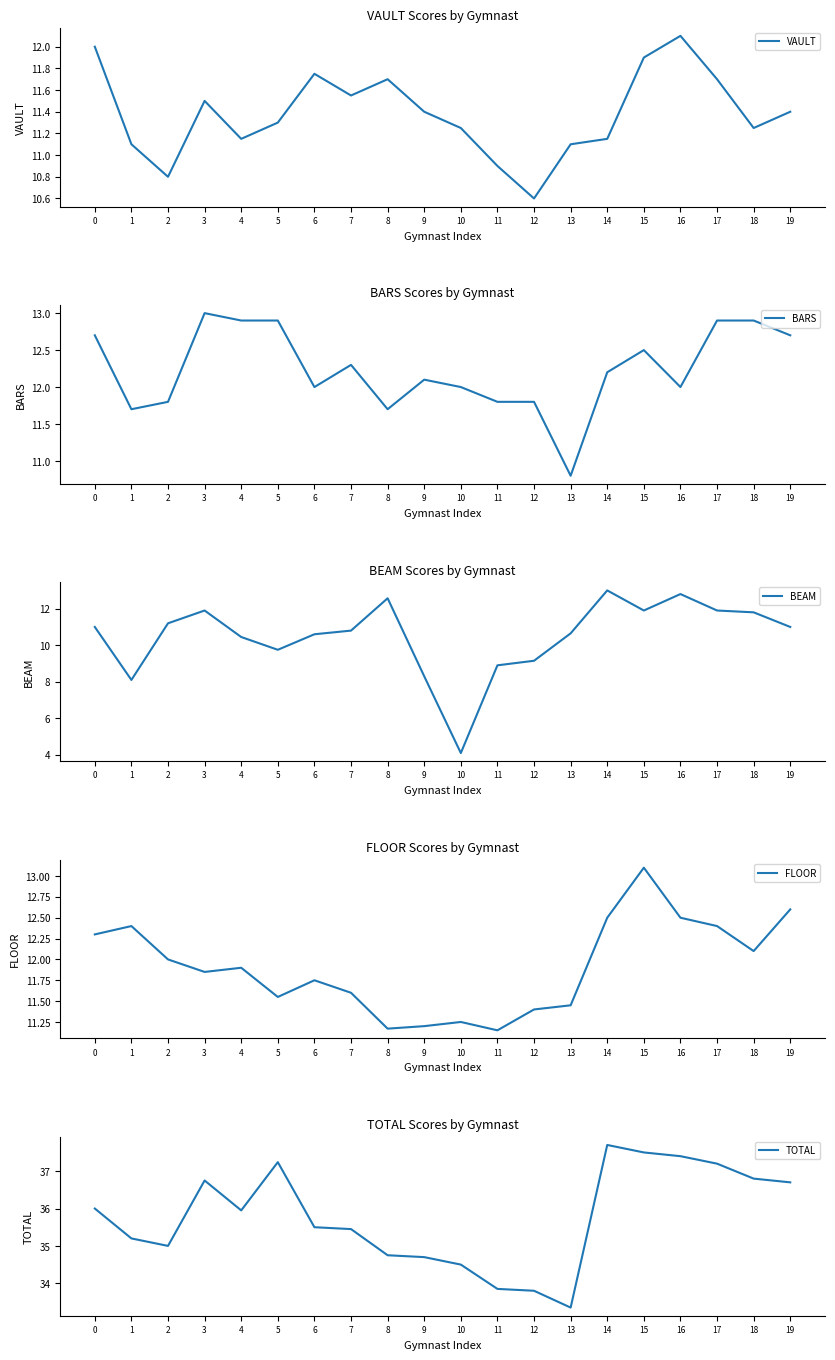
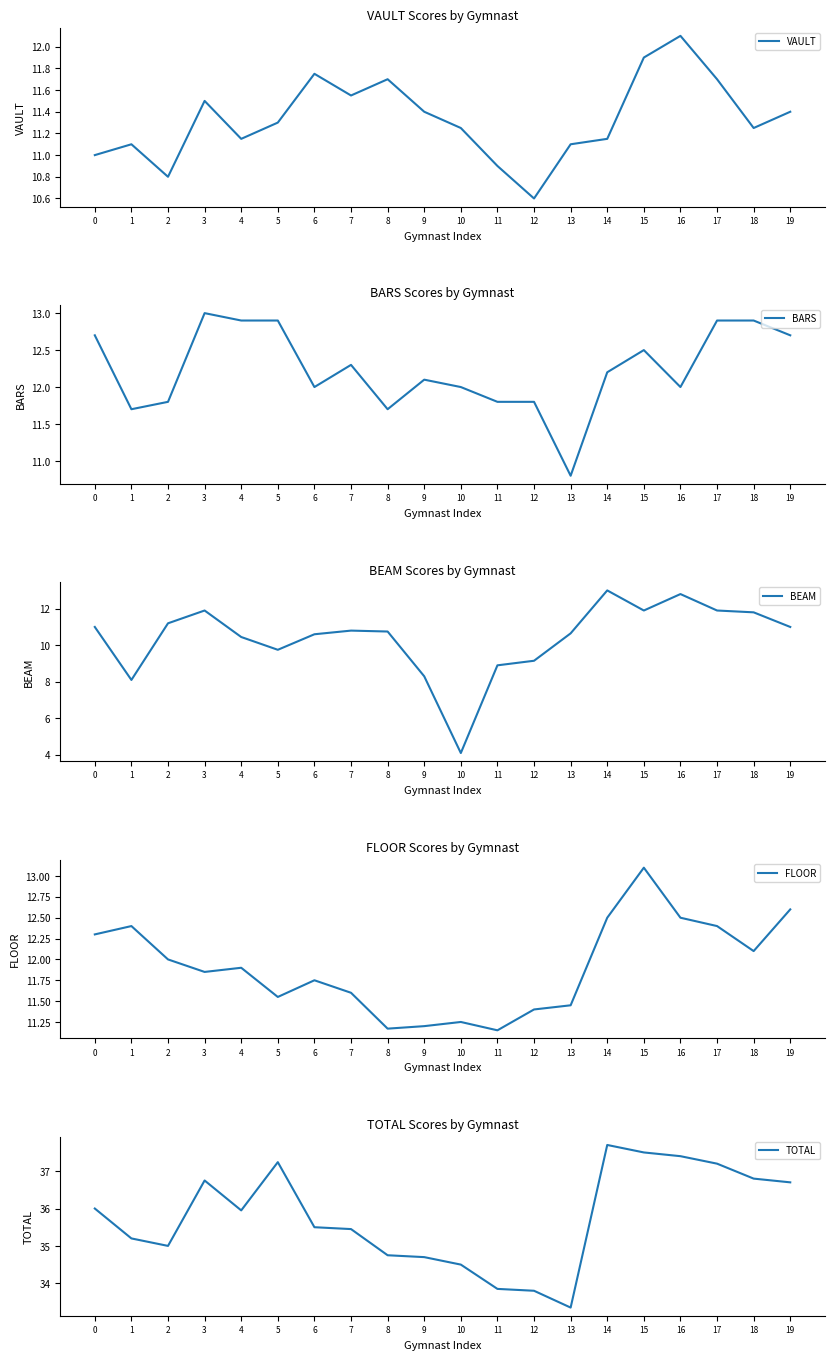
  {
    "VAULT Scores by Gymnast": {
-     "0": 12,
+     "0": 11,
      "1": 11.10,
      "2": 10.80,
      "3": 11.50,
      "4": 11.15,
      "5": 11.30,
      "6": 11.75,
      "7": 11.55,
      "8": 11.70,
      "9": 11.40,
      "10": 11.25,
      "11": 10.90,
      "12": 10.60,
      "13": 11.10,
      "14": 11.15,
      "15": 11.90,
      "16": 12.10,
      "17": 11.70,
      "18": 11.25,
      "19": 11.40
    },
    "BARS Scores by Gymnast": {
      "0": 12.7,
      "1": 11.7,
      "2": 11.8,
      "3": 13.0,
      "4": 12.9,
      "5": 12.9,
      "6": 12.0,
      "7": 12.3,
      "8": 11.7,
      "9": 12.1,
      "10": 12.0,
      "11": 11.8,
      "12": 11.8,
      "13": 10.8,
      "14": 12.2,
      "15": 12.5,
      "16": 12.0,
      "17": 12.9,
      "18": 12.9,
      "19": 12.7
    },
    "BEAM Scores by Gymnast": {
      "0": 11.0,
      "1": 8.1,
      "2": 11.2,
      "3": 11.9,
      "4": 10.5,
      "5": 9.8,
      "6": 10.6,
      "7": 10.8,
-     "8": 12.6,
+     "8": 10.8,
      "9": 8.3,
      "10": 4.1,
      "11": 8.9,
      "12": 9.2,
      "13": 10.7,
      "14": 13.0,
      "15": 11.9,
      "16": 12.8,
      "17": 11.9,
      "18": 11.8,
      "19": 11.0
    },
    "FLOOR Scores by Gymnast": {
      "0": 12.3,
      "1": 12.4,
      "2": 12.0,
      "3": 11.9,
      "4": 11.9,
      "5": 11.6,
      "6": 11.8,
      "7": 11.6,
      "8": 11.2,
      "9": 11.2,
      "10": 11.3,
      "11": 11.2,
      "12": 11.4,
      "13": 11.5,
      "14": 12.5,
      "15": 13.1,
      "16": 12.5,
      "17": 12.4,
      "18": 12.1,
      "19": 12.6
    },
    "TOTAL Scores by Gymnast": {
      "0": 36.0,
      "1": 35.2,
      "2": 35.0,
      "3": 36.8,
      "4": 36.0,
      "5": 37.2,
      "6": 35.5,
      "7": 35.5,
      "8": 34.8,
      "9": 34.7,
      "10": 34.5,
      "11": 33.9,
      "12": 33.8,
      "13": 33.4,
      "14": 37.7,
      "15": 37.5,
      "16": 37.4,
      "17": 37.2,
      "18": 36.8,
      "19": 36.7
    }
  }
